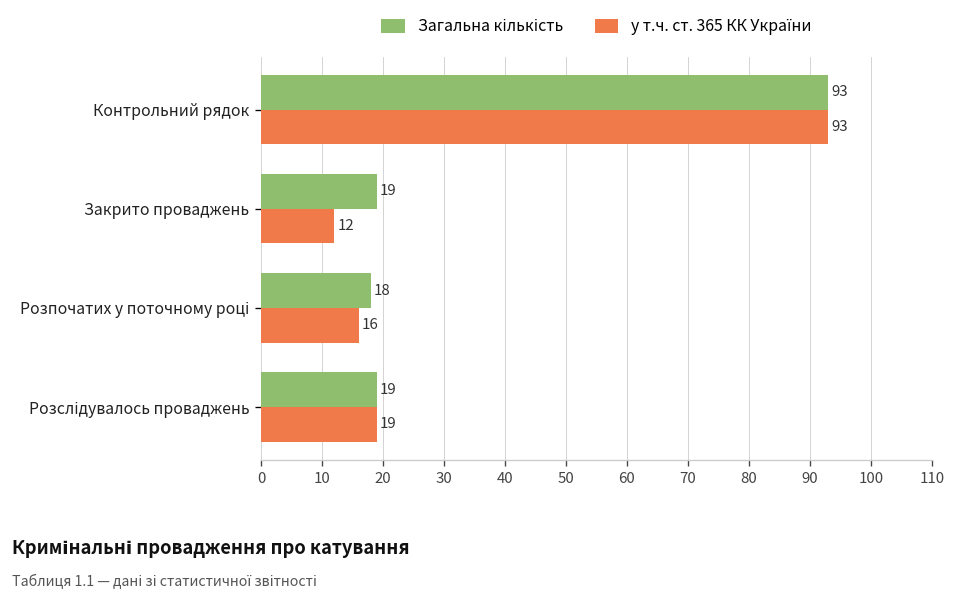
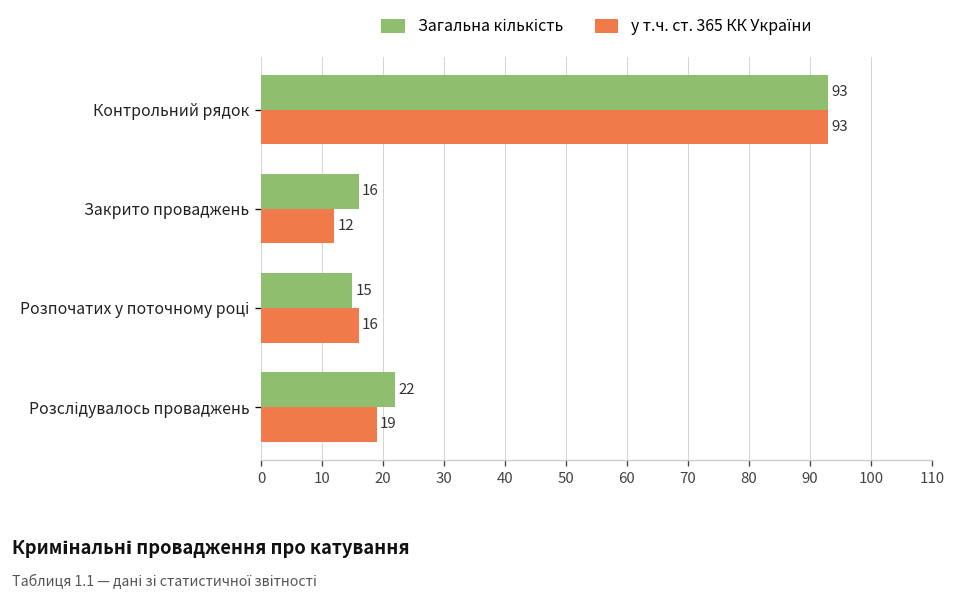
  {
    "Загальна кількість": {
      "Контрольний рядок": 93,
-     "Закрито проваджень": 19,
-     "Розпочатих у поточному році": 18,
-     "Розслідувалось проваджень": 19
+     "Закрито проваджень": 16,
+     "Розпочатих у поточному році": 15,
+     "Розслідувалось проваджень": 22
    },
    "у т.ч. ст. 365 КК України": {
      "Контрольний рядок": 93,
      "Закрито проваджень": 12,
      "Розпочатих у поточному році": 16,
      "Розслідувалось проваджень": 19
    }
  }
